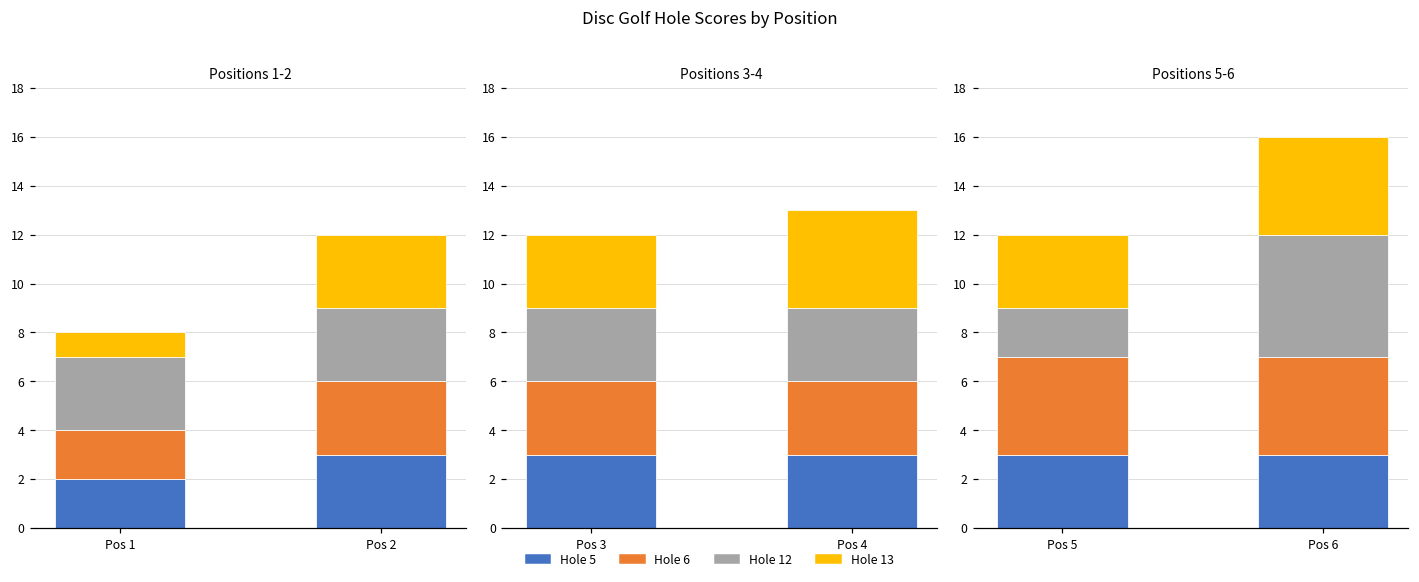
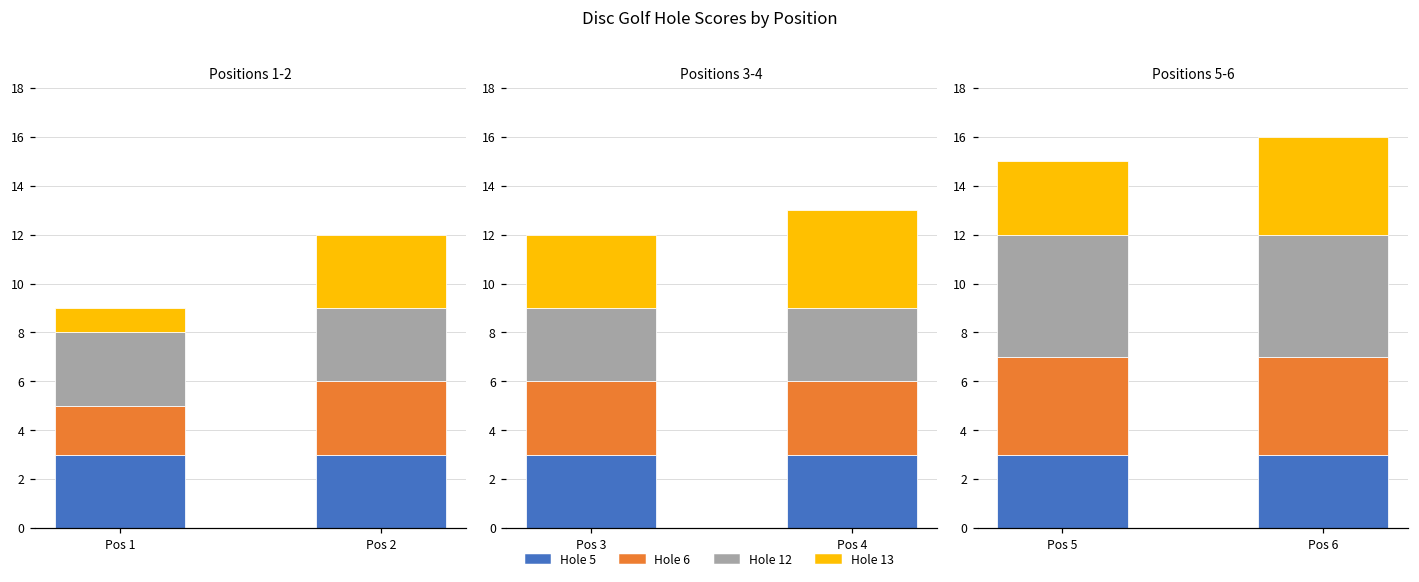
  {
    "Positions 1-2": {
      "Hole 5": {
-       "Pos 1": 2,
+       "Pos 1": 3,
        "Pos 2": 3
      },
      "Hole 6": {
        "Pos 1": 2,
        "Pos 2": 3
      },
      "Hole 12": {
        "Pos 1": 3,
        "Pos 2": 3
      },
      "Hole 13": {
        "Pos 1": 1,
        "Pos 2": 3
      }
    },
    "Positions 3-4": {
      "Hole 5": {
        "Pos 3": 3.0,
        "Pos 4": 3.0
      },
      "Hole 6": {
        "Pos 3": 3.0,
        "Pos 4": 3.0
      },
      "Hole 12": {
        "Pos 3": 3.0,
        "Pos 4": 3.0
      },
      "Hole 13": {
        "Pos 3": 3.0,
        "Pos 4": 4.0
      }
    },
    "Positions 5-6": {
      "Hole 5": {
        "Pos 5": 3,
        "Pos 6": 3
      },
      "Hole 6": {
        "Pos 5": 4,
        "Pos 6": 4
      },
      "Hole 12": {
-       "Pos 5": 2,
+       "Pos 5": 5,
        "Pos 6": 5
      },
      "Hole 13": {
        "Pos 5": 3,
        "Pos 6": 4
      }
    }
  }
